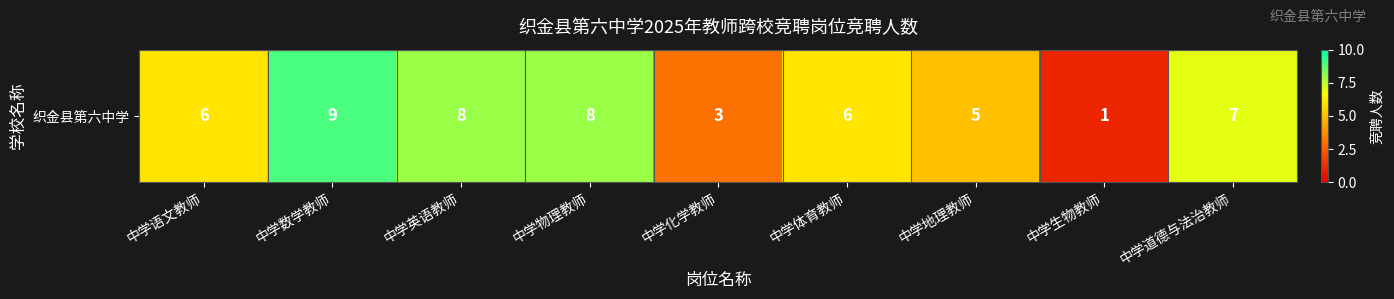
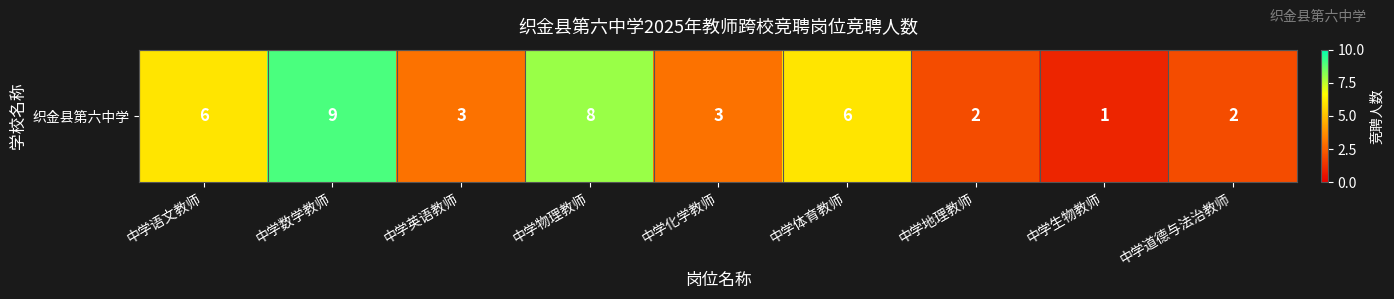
  {
    "织金县第六中学": {
      "中学语文教师": 6,
      "中学数学教师": 9,
-     "中学英语教师": 8,
+     "中学英语教师": 3,
      "中学物理教师": 8,
      "中学化学教师": 3,
      "中学体育教师": 6,
-     "中学地理教师": 5,
+     "中学地理教师": 2,
      "中学生物教师": 1,
-     "中学道德与法治教师": 7
+     "中学道德与法治教师": 2
    }
  }
